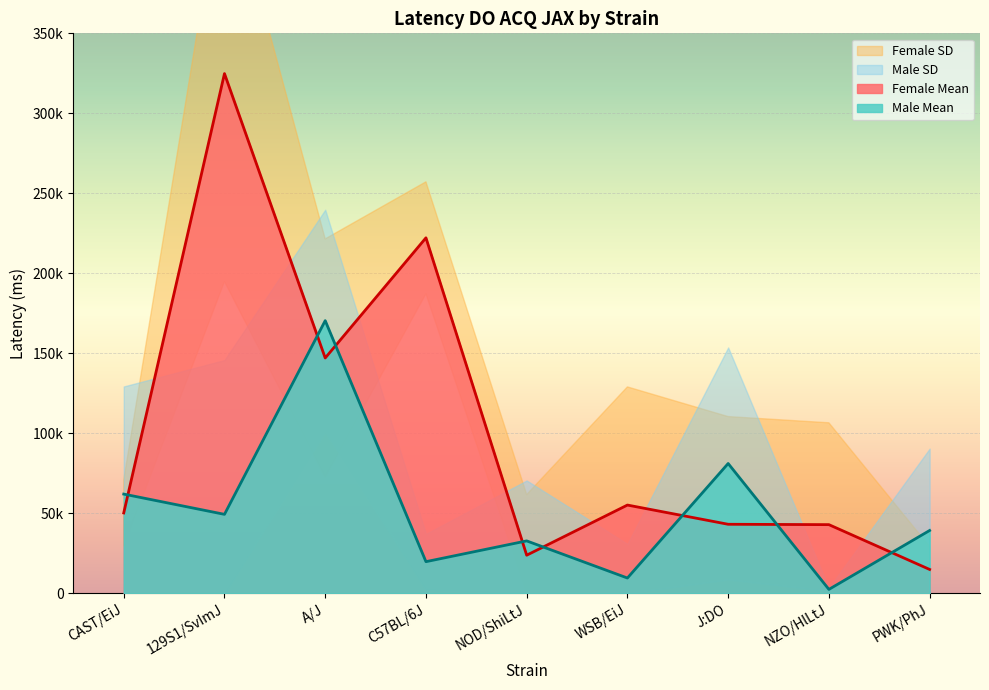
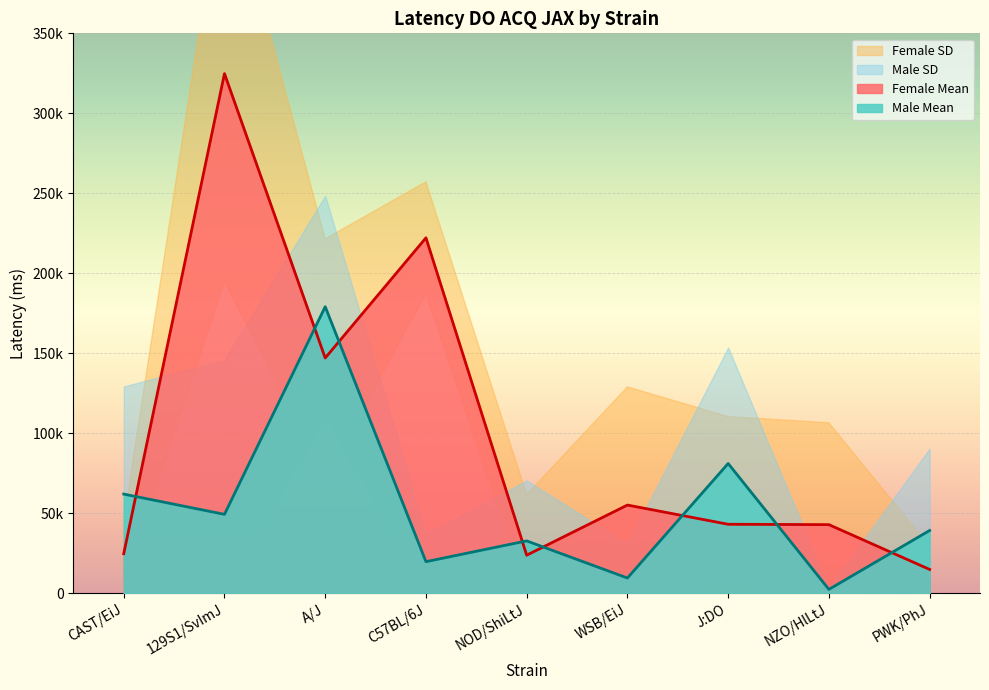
  {
    "Female SD": {
      "NOD/ShiLtJ": 62000,
      "WSB/EiJ": 129000,
      "J:DO": 110000,
      "NZO/HlLtJ": 107000
    },
    "Male SD": {
      "CAST/EiJ": 129000,
      "129S1/SvImJ": 146000,
      "NOD/ShiLtJ": 71000,
      "WSB/EiJ": 31000,
      "PWK/PhJ": 90000
    },
    "Female Mean": {
-     "CAST/EiJ": 50000,
+     "CAST/EiJ": 25000,
      "129S1/SvImJ": 325000,
      "A/J": 147000,
      "C57BL/6J": 222000,
      "NOD/ShiLtJ": 24000,
      "WSB/EiJ": 55000,
      "J:DO": 43000,
      "NZO/HlLtJ": 43000,
      "PWK/PhJ": 15000
    },
    "Male Mean": {
      "CAST/EiJ": 62000,
      "129S1/SvImJ": 49000,
-     "A/J": 170000,
+     "A/J": 179000,
      "C57BL/6J": 20000,
      "NOD/ShiLtJ": 33000,
      "WSB/EiJ": 10000,
      "J:DO": 81000,
      "PWK/PhJ": 39000
    }
  }
